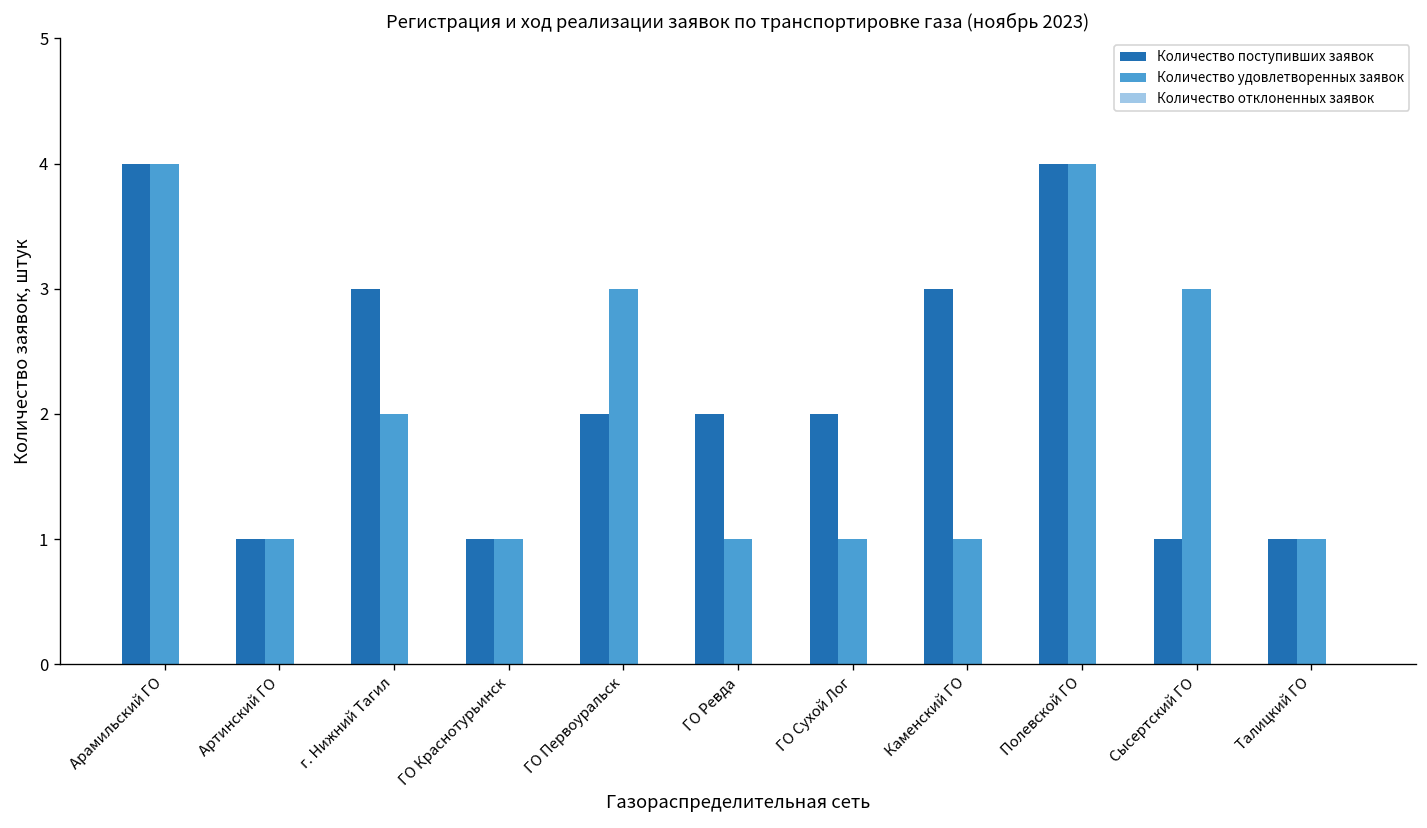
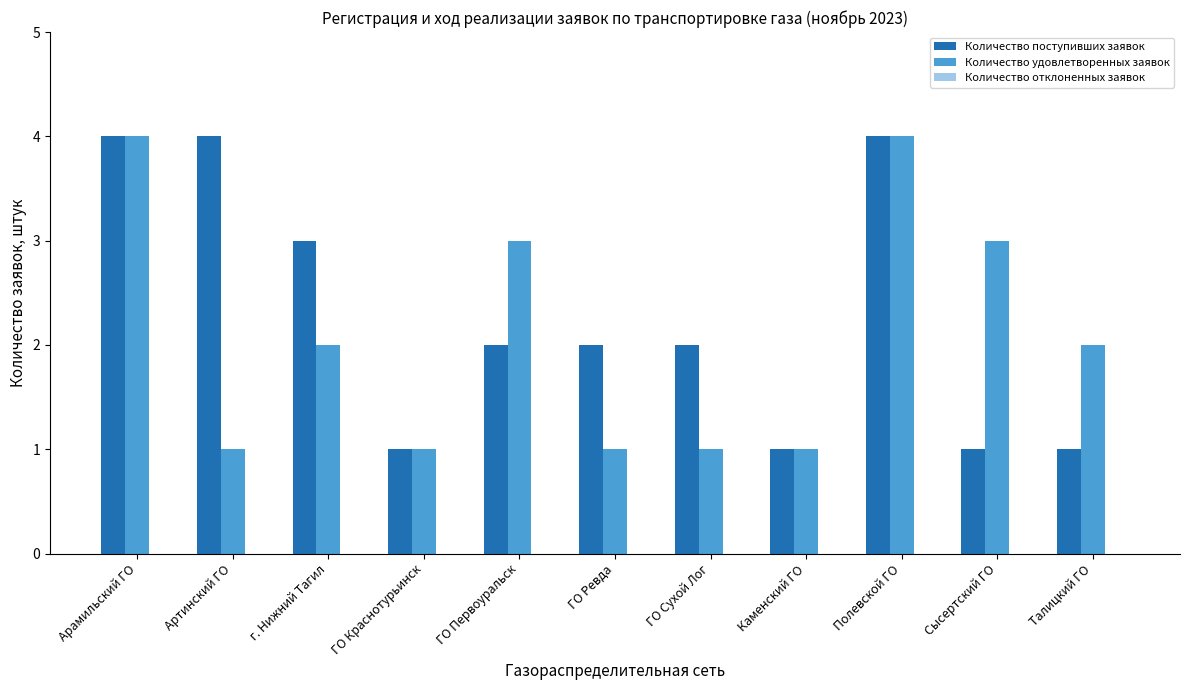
  {
    "Количество поступивших заявок": {
      "Арамильский ГО": 4,
-     "Артинский ГО": 1,
+     "Артинский ГО": 4,
      "г. Нижний Тагил": 3,
      "ГО Краснотурьинск": 1,
      "ГО Первоуральск": 2,
      "ГО Ревда": 2,
      "ГО Сухой Лог": 2,
-     "Каменский ГО": 3,
+     "Каменский ГО": 1,
      "Полевской ГО": 4,
      "Сысертский ГО": 1,
      "Талицкий ГО": 1
    },
    "Количество удовлетворенных заявок": {
      "Арамильский ГО": 4,
      "Артинский ГО": 1,
      "г. Нижний Тагил": 2,
      "ГО Краснотурьинск": 1,
      "ГО Первоуральск": 3,
      "ГО Ревда": 1,
      "ГО Сухой Лог": 1,
      "Каменский ГО": 1,
      "Полевской ГО": 4,
      "Сысертский ГО": 3,
-     "Талицкий ГО": 1
+     "Талицкий ГО": 2
    },
    "Количество отклоненных заявок": {
      "Арамильский ГО": 0,
      "Артинский ГО": 0,
      "г. Нижний Тагил": 0,
      "ГО Краснотурьинск": 0,
      "ГО Первоуральск": 0,
      "ГО Ревда": 0,
      "ГО Сухой Лог": 0,
      "Каменский ГО": 0,
      "Полевской ГО": 0,
      "Сысертский ГО": 0,
      "Талицкий ГО": 0
    }
  }
